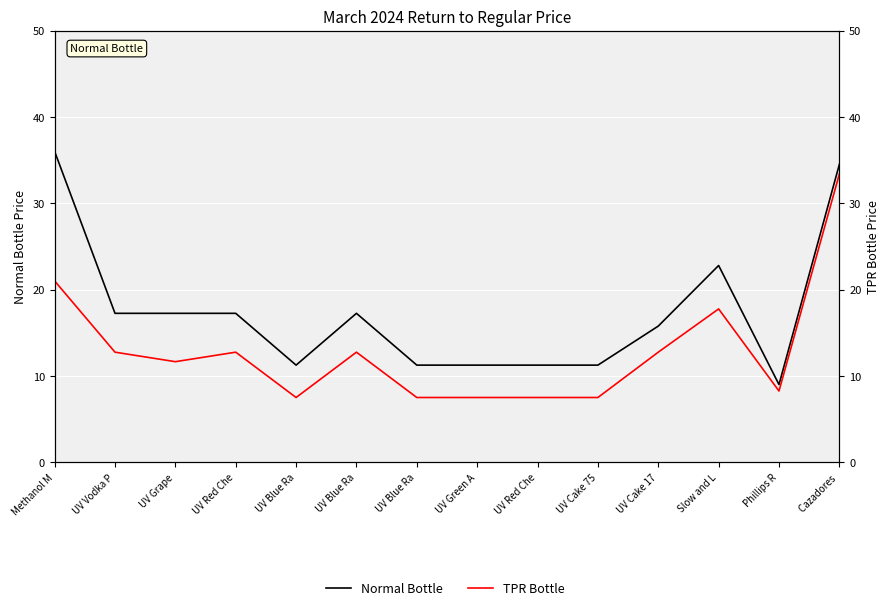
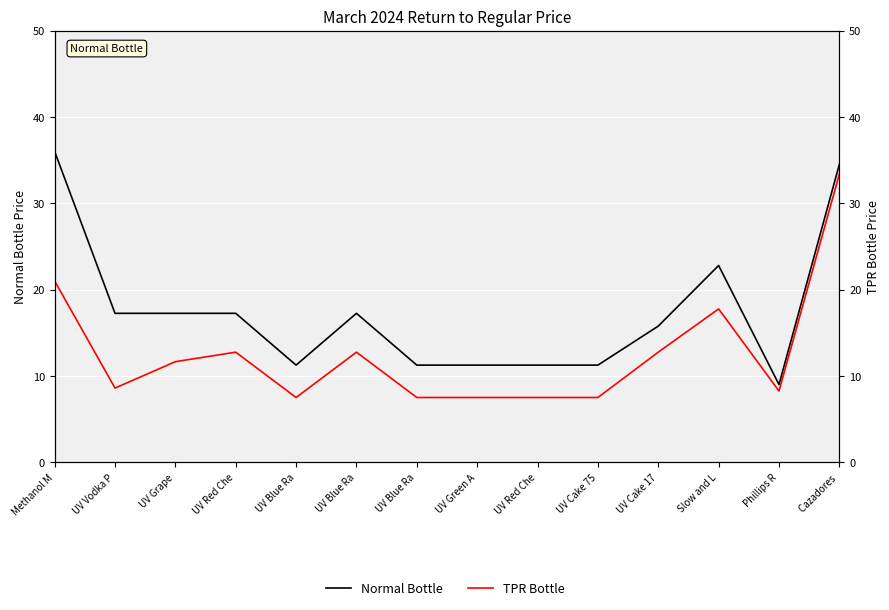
  {
    "Normal Bottle": {
      "Methanol M": 36,
      "UV Vodka P": 17,
      "UV Grape": 17,
      "UV Green A": 11,
      "UV Cake 75": 11,
      "UV Cake 17": 16,
      "Slow and L": 23,
      "Phillips R": 9,
      "Cazadores": 35
    },
    "TPR Bottle": {
      "Methanol M": 21,
-     "UV Vodka P": 13,
+     "UV Vodka P": 9,
      "UV Grape": 12,
      "UV Green A": 8,
      "UV Cake 75": 8,
      "UV Cake 17": 13,
      "Slow and L": 18,
      "Phillips R": 8,
      "Cazadores": 33
    }
  }
